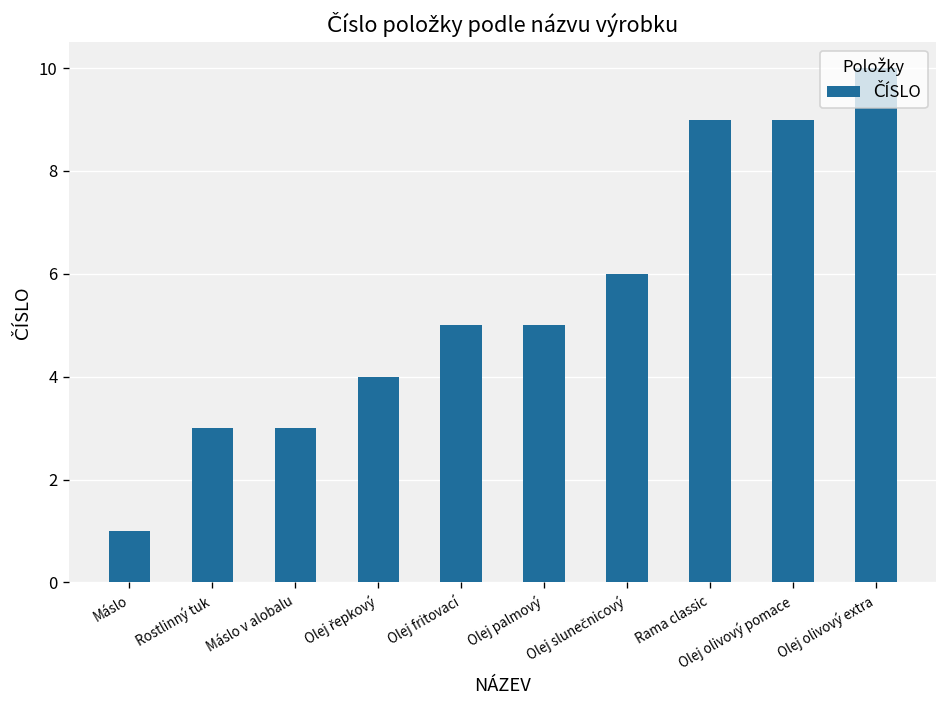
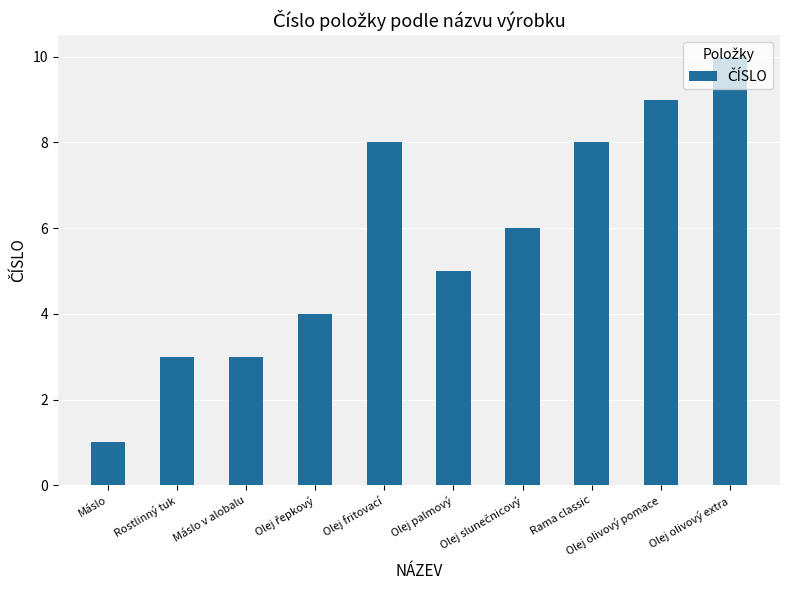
  {
    "Máslo": 1,
    "Rostlinný tuk": 3,
    "Máslo v alobalu": 3,
    "Olej řepkový": 4,
-   "Olej fritovací": 5,
+   "Olej fritovací": 8,
    "Olej palmový": 5,
    "Olej slunečnicový": 6,
-   "Rama classic": 9,
+   "Rama classic": 8,
    "Olej olivový pomace": 9
  }
